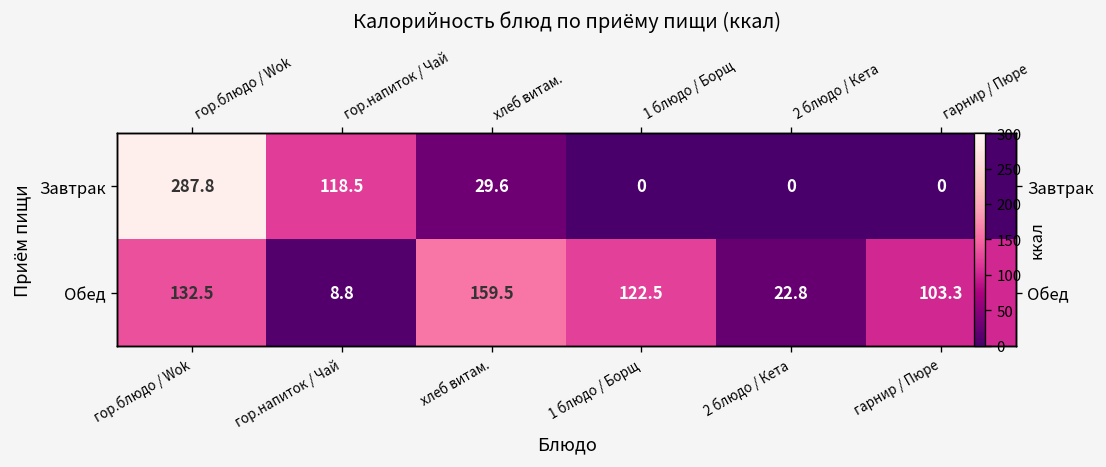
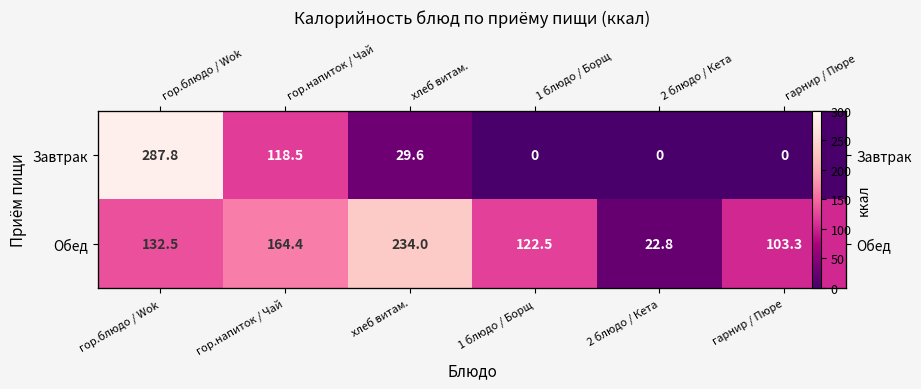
  {
    "Завтрак": {
      "гор.блюдо / Wok": 287.8,
      "гор.напиток / Чай": 118.5,
      "хлеб витам.": 29.6,
      "1 блюдо / Борщ": 0,
      "2 блюдо / Кета": 0,
      "гарнир / Пюре": 0
    },
    "Обед": {
      "гор.блюдо / Wok": 132.5,
-     "гор.напиток / Чай": 8.8,
-     "хлеб витам.": 159.5,
+     "гор.напиток / Чай": 164.4,
+     "хлеб витам.": 234.0,
      "1 блюдо / Борщ": 122.5,
      "2 блюдо / Кета": 22.8,
      "гарнир / Пюре": 103.3
    }
  }
